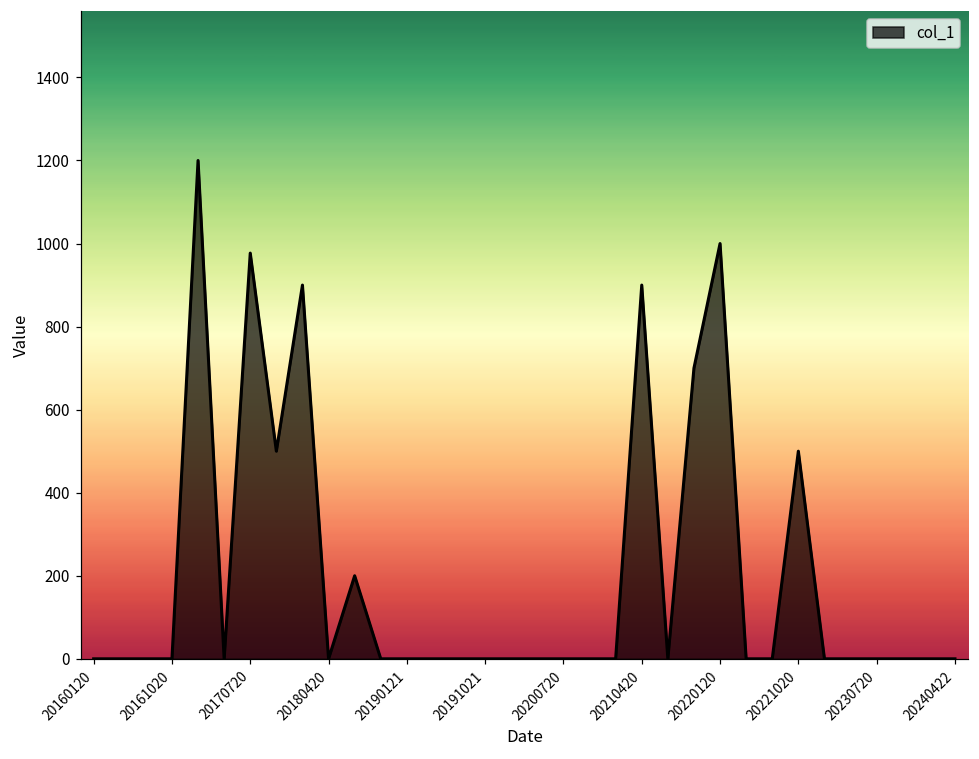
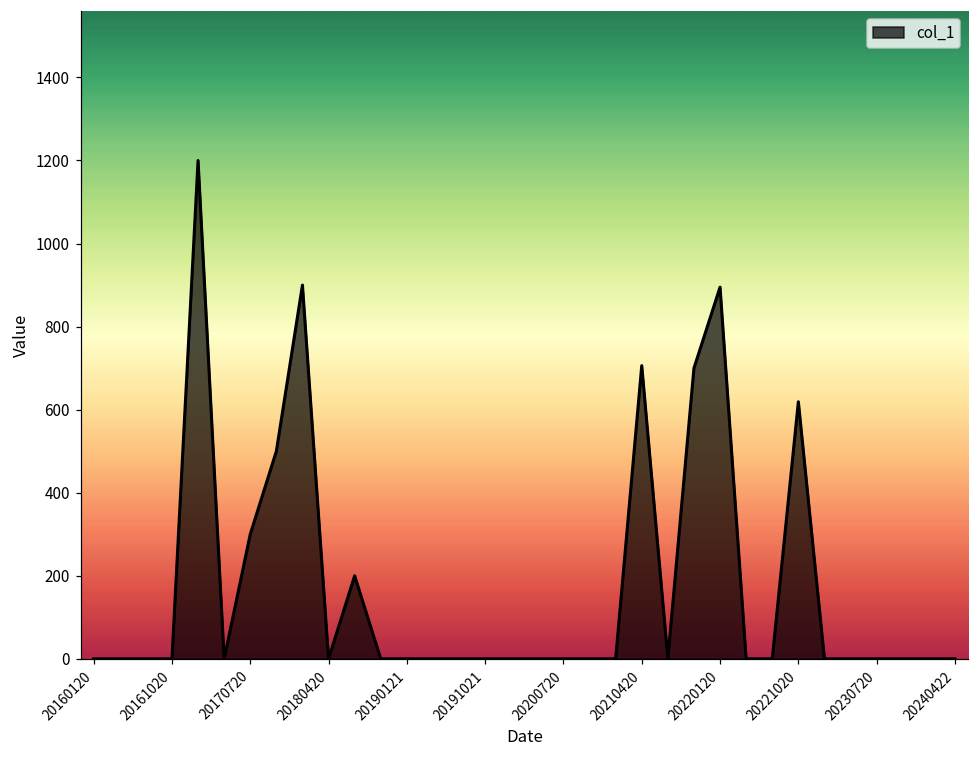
  {
    "20160120": 0,
    "20161020": 0,
-   "20170720": 980,
+   "20170720": 300,
    "20180420": 0,
    "20190121": 0,
    "20191021": 0,
    "20200720": 0,
-   "20210420": 900,
-   "20220120": 1000,
-   "20221020": 500,
+   "20210420": 710,
+   "20220120": 900,
+   "20221020": 620,
    "20230720": 0,
    "20240422": 0
  }
